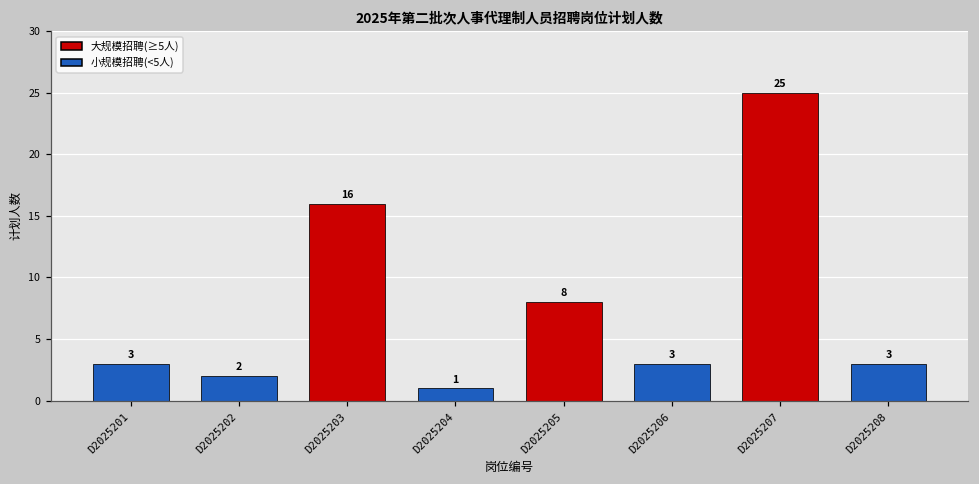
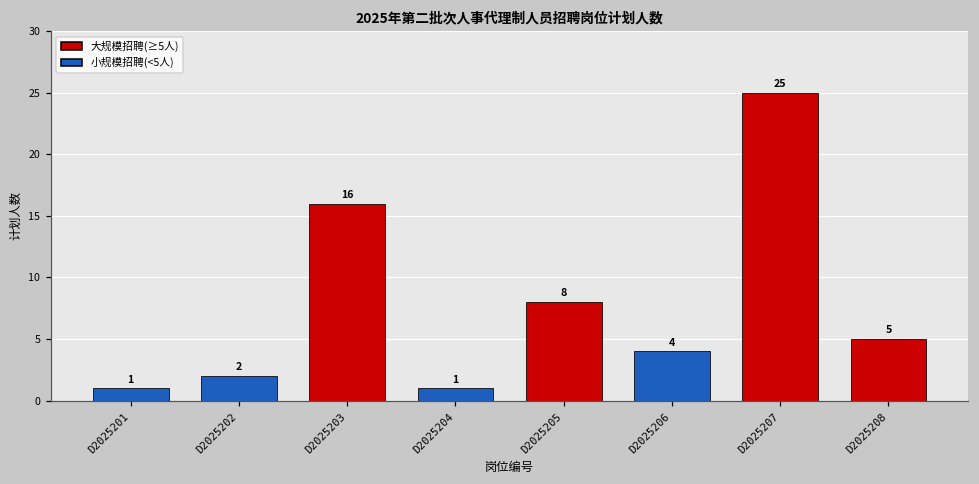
  {
-   "D2025201": 3,
+   "D2025201": 1,
    "D2025202": 2,
    "D2025203": 16,
    "D2025204": 1,
    "D2025205": 8,
-   "D2025206": 3,
+   "D2025206": 4,
    "D2025207": 25,
-   "D2025208": 3
+   "D2025208": 5
  }
